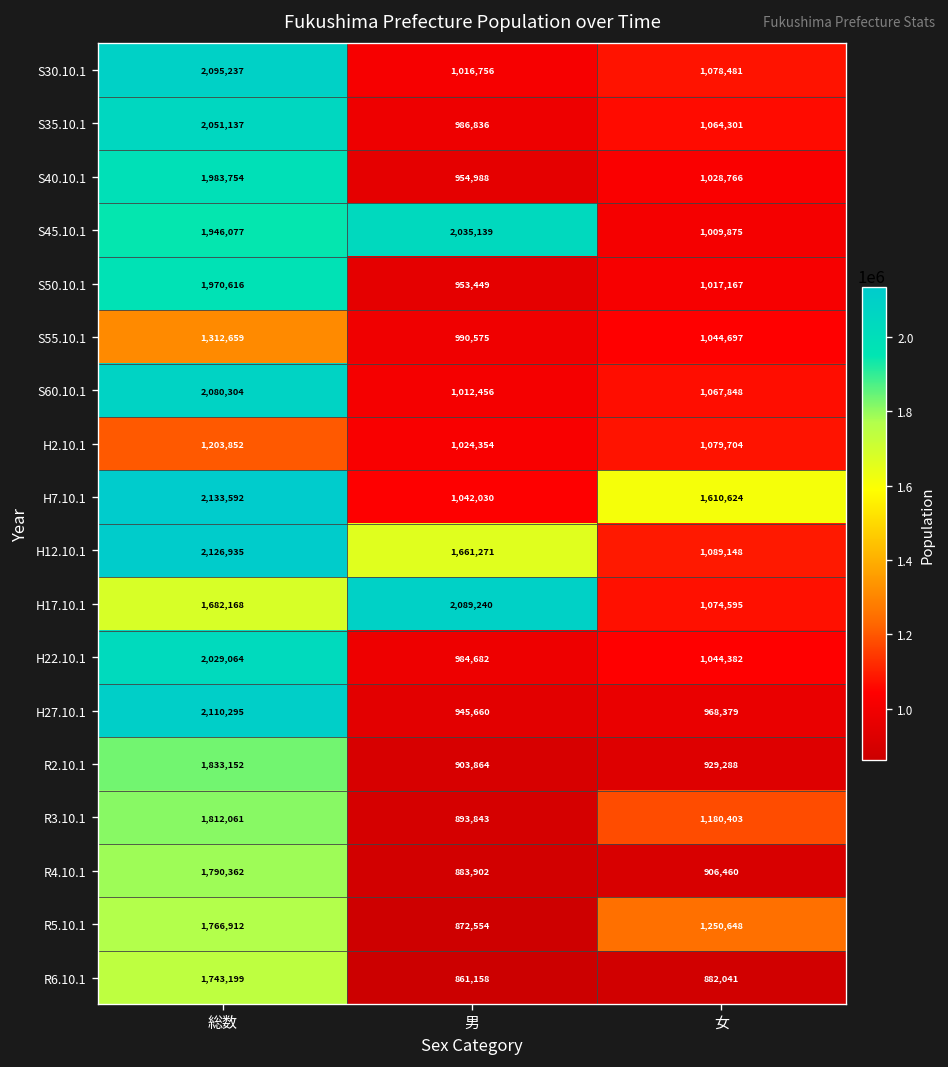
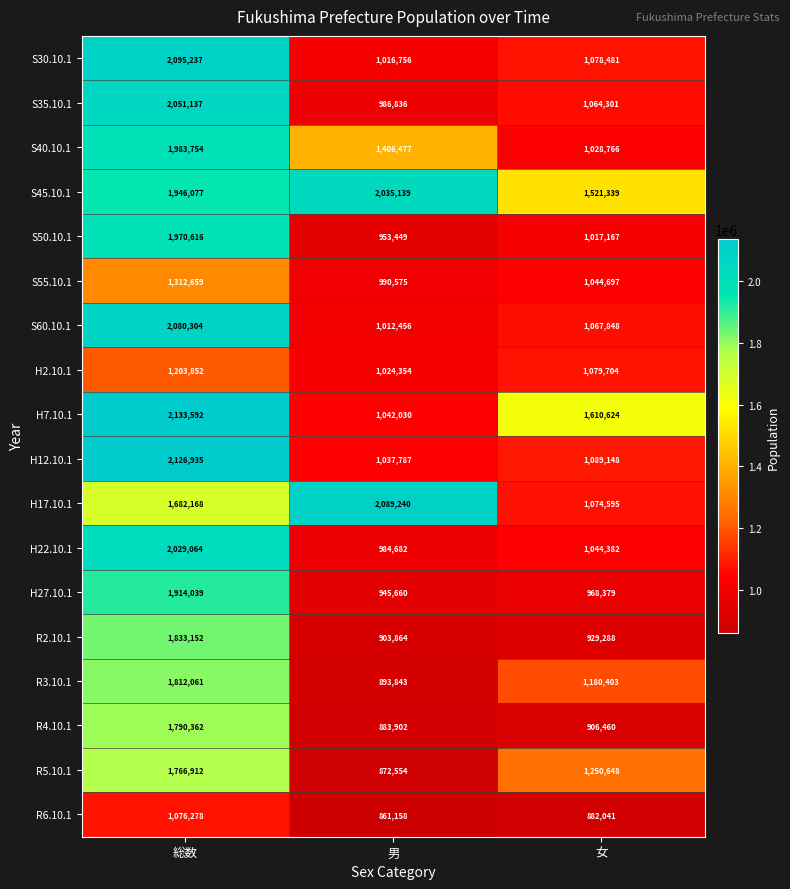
  {
    "S30.10.1": {
      "総数": "2,095,237",
      "男": "1,016,756",
      "女": "1,078,481"
    },
    "S35.10.1": {
      "総数": "2,051,137",
      "男": "986,836",
      "女": "1,064,301"
    },
    "S40.10.1": {
      "総数": "1,983,754",
-     "男": "954,988",
+     "男": "1,406,477",
      "女": "1,028,766"
    },
    "S45.10.1": {
      "総数": "1,946,077",
      "男": "2,035,139",
-     "女": "1,009,875"
+     "女": "1,521,339"
    },
    "S50.10.1": {
      "総数": "1,970,616",
      "男": "953,449",
      "女": "1,017,167"
    },
    "S55.10.1": {
      "総数": "1,312,659",
      "男": "990,575",
      "女": "1,044,697"
    },
    "S60.10.1": {
      "総数": "2,080,304",
      "男": "1,012,456",
      "女": "1,067,848"
    },
    "H2.10.1": {
      "総数": "1,203,852",
      "男": "1,024,354",
      "女": "1,079,704"
    },
    "H7.10.1": {
      "総数": "2,133,592",
      "男": "1,042,030",
      "女": "1,610,624"
    },
    "H12.10.1": {
      "総数": "2,126,935",
-     "男": "1,661,271",
+     "男": "1,037,787",
      "女": "1,089,148"
    },
    "H17.10.1": {
      "総数": "1,682,168",
      "男": "2,089,240",
      "女": "1,074,595"
    },
    "H22.10.1": {
      "総数": "2,029,064",
      "男": "984,682",
      "女": "1,044,382"
    },
    "H27.10.1": {
-     "総数": "2,110,295",
+     "総数": "1,914,039",
      "男": "945,660",
      "女": "968,379"
    },
    "R2.10.1": {
      "総数": "1,833,152",
      "男": "903,864",
      "女": "929,288"
    },
    "R3.10.1": {
      "総数": "1,812,061",
      "男": "893,843",
      "女": "1,180,403"
    },
    "R4.10.1": {
      "総数": "1,790,362",
      "男": "883,902",
      "女": "906,460"
    },
    "R5.10.1": {
      "総数": "1,766,912",
      "男": "872,554",
      "女": "1,250,648"
    },
    "R6.10.1": {
-     "総数": "1,743,199",
+     "総数": "1,076,278",
      "男": "861,158",
      "女": "882,041"
    }
  }
